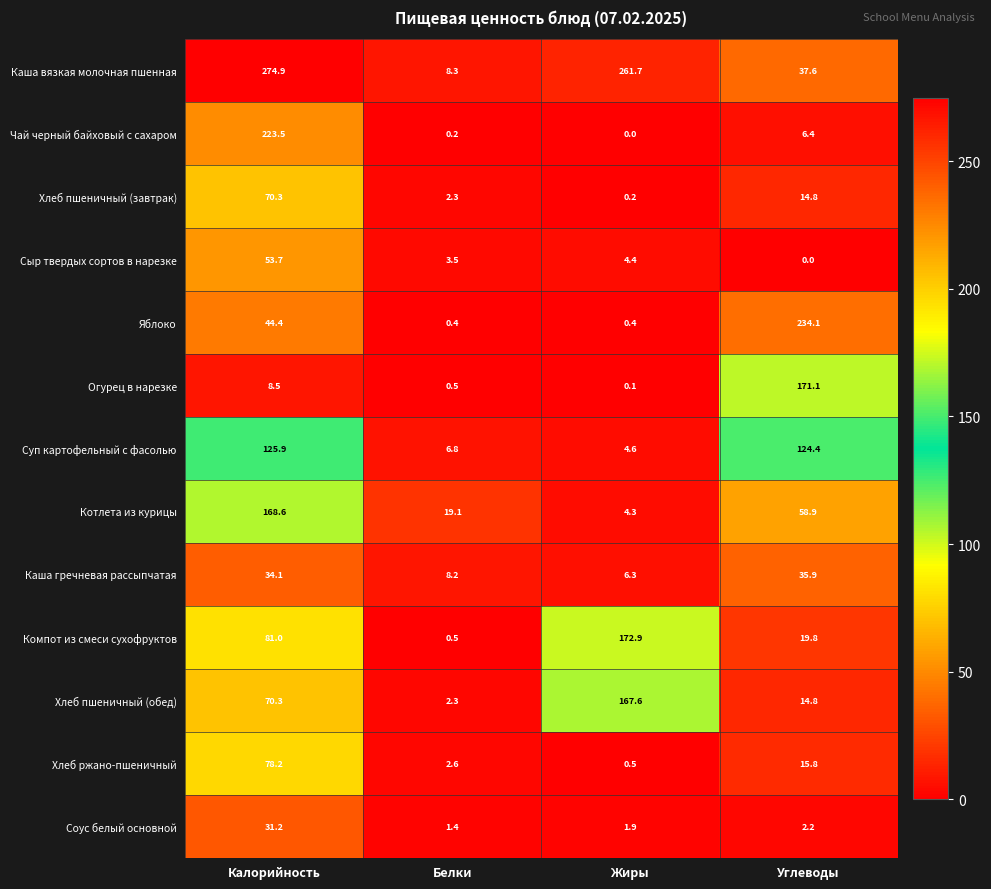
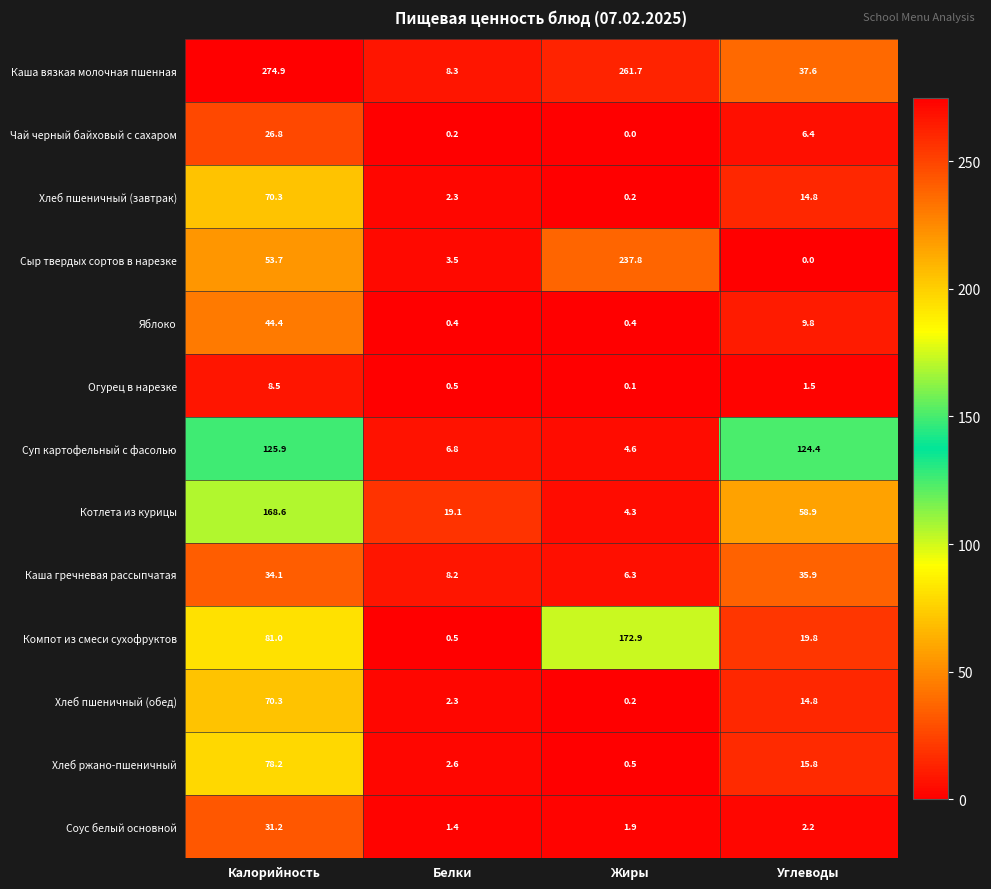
  {
    "Каша вязкая молочная пшенная": {
      "Калорийность": 274.9,
      "Белки": 8.3,
      "Жиры": 261.7,
      "Углеводы": 37.6
    },
    "Чай черный байховый с сахаром": {
-     "Калорийность": 223.5,
+     "Калорийность": 26.8,
      "Белки": 0.2,
      "Жиры": 0.0,
      "Углеводы": 6.4
    },
    "Хлеб пшеничный (завтрак)": {
      "Калорийность": 70.3,
      "Белки": 2.3,
      "Жиры": 0.2,
      "Углеводы": 14.8
    },
    "Сыр твердых сортов в нарезке": {
      "Калорийность": 53.7,
      "Белки": 3.5,
-     "Жиры": 4.4,
+     "Жиры": 237.8,
      "Углеводы": 0.0
    },
    "Яблоко": {
      "Калорийность": 44.4,
      "Белки": 0.4,
      "Жиры": 0.4,
-     "Углеводы": 234.1
+     "Углеводы": 9.8
    },
    "Огурец в нарезке": {
      "Калорийность": 8.5,
      "Белки": 0.5,
      "Жиры": 0.1,
-     "Углеводы": 171.1
+     "Углеводы": 1.5
    },
    "Суп картофельный с фасолью": {
      "Калорийность": 125.9,
      "Белки": 6.8,
      "Жиры": 4.6,
      "Углеводы": 124.4
    },
    "Котлета из курицы": {
      "Калорийность": 168.6,
      "Белки": 19.1,
      "Жиры": 4.3,
      "Углеводы": 58.9
    },
    "Каша гречневая рассыпчатая": {
      "Калорийность": 34.1,
      "Белки": 8.2,
      "Жиры": 6.3,
      "Углеводы": 35.9
    },
    "Компот из смеси сухофруктов": {
      "Калорийность": 81.0,
      "Белки": 0.5,
      "Жиры": 172.9,
      "Углеводы": 19.8
    },
    "Хлеб пшеничный (обед)": {
      "Калорийность": 70.3,
      "Белки": 2.3,
-     "Жиры": 167.6,
+     "Жиры": 0.2,
      "Углеводы": 14.8
    },
    "Хлеб ржано-пшеничный": {
      "Калорийность": 78.2,
      "Белки": 2.6,
      "Жиры": 0.5,
      "Углеводы": 15.8
    },
    "Соус белый основной": {
      "Калорийность": 31.2,
      "Белки": 1.4,
      "Жиры": 1.9,
      "Углеводы": 2.2
    }
  }
